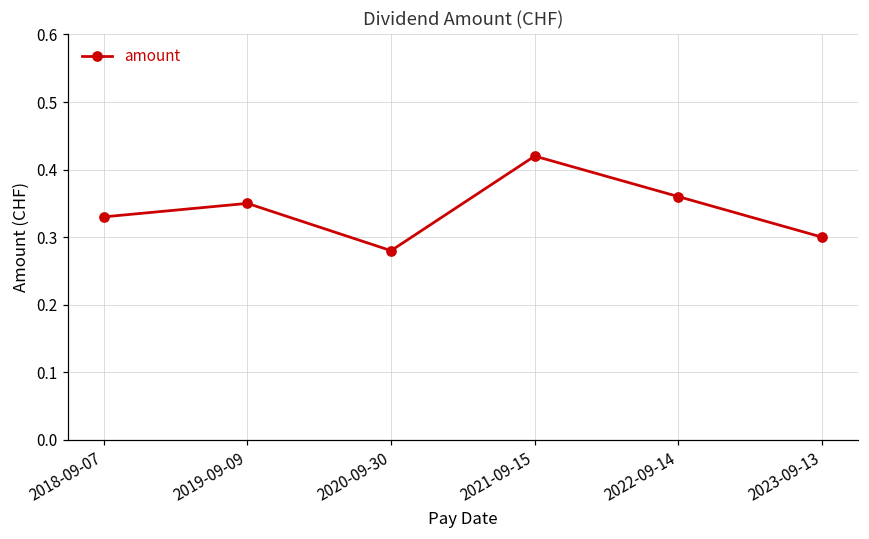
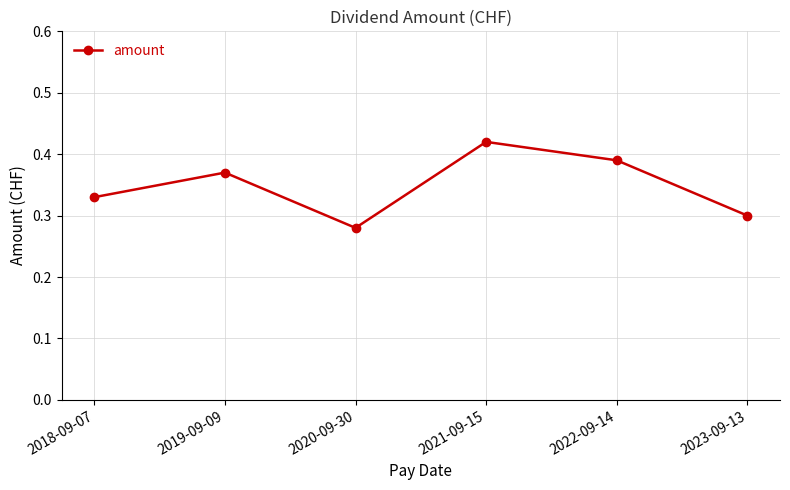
  {
    "2018-09-07": 0.33,
-   "2019-09-09": 0.35,
+   "2019-09-09": 0.37,
    "2020-09-30": 0.28,
    "2021-09-15": 0.42,
-   "2022-09-14": 0.36,
+   "2022-09-14": 0.39,
    "2023-09-13": 0.30
  }
